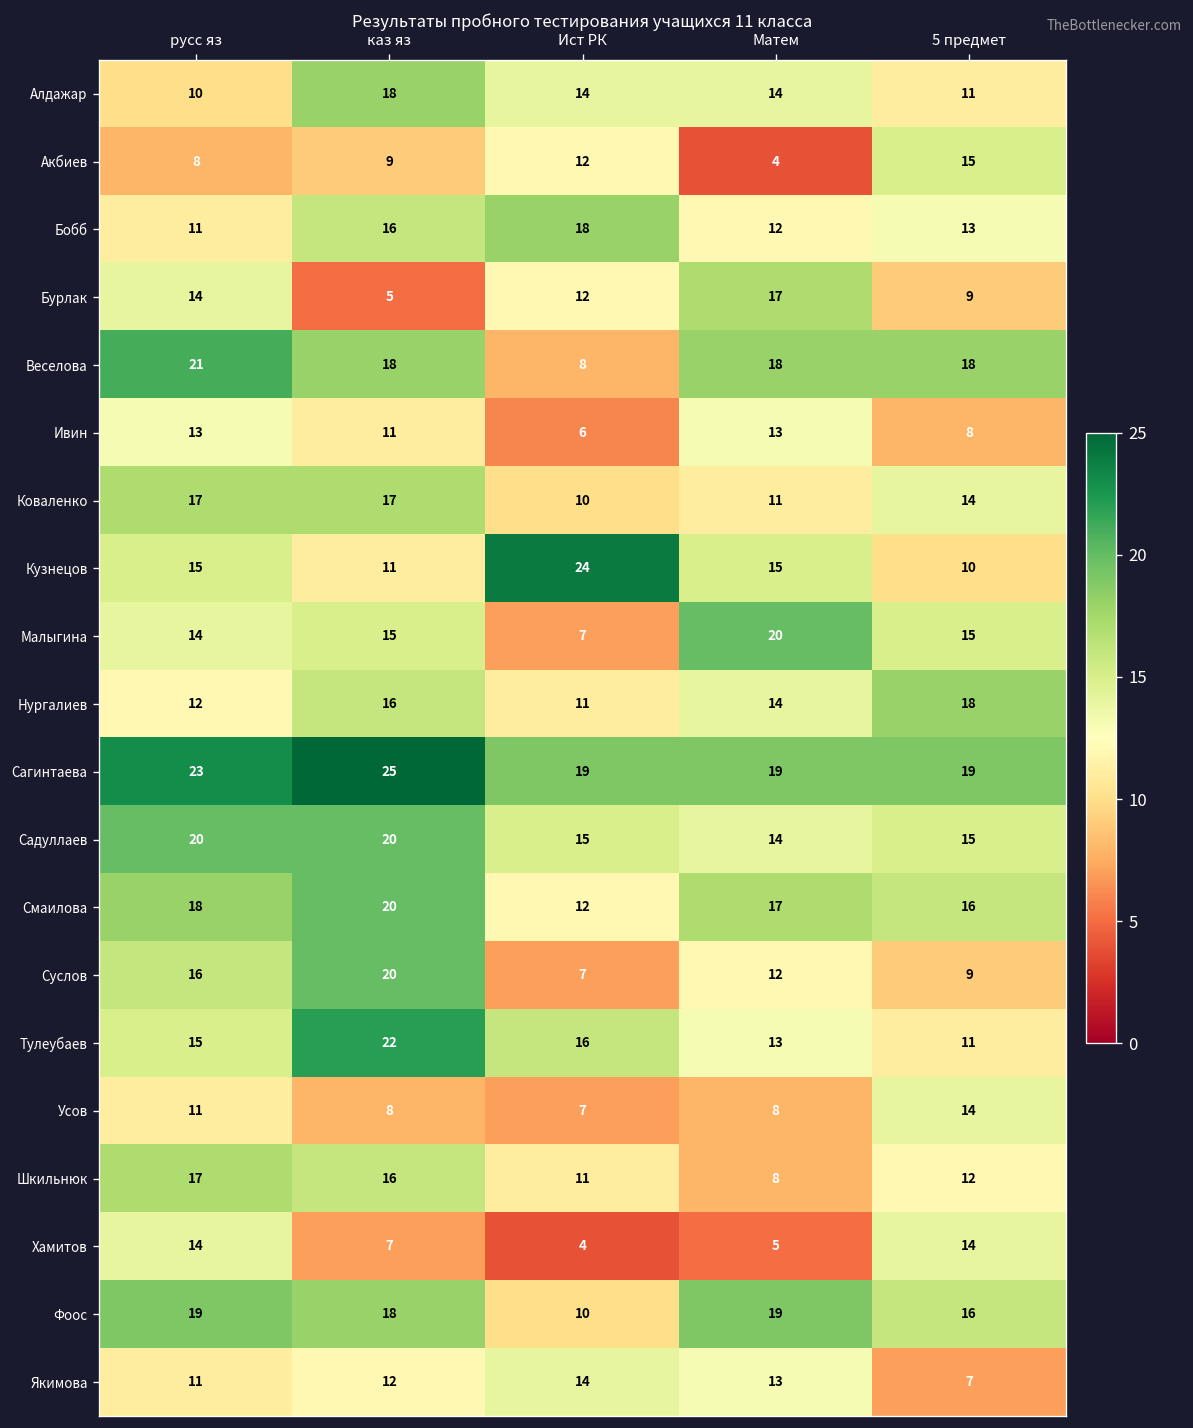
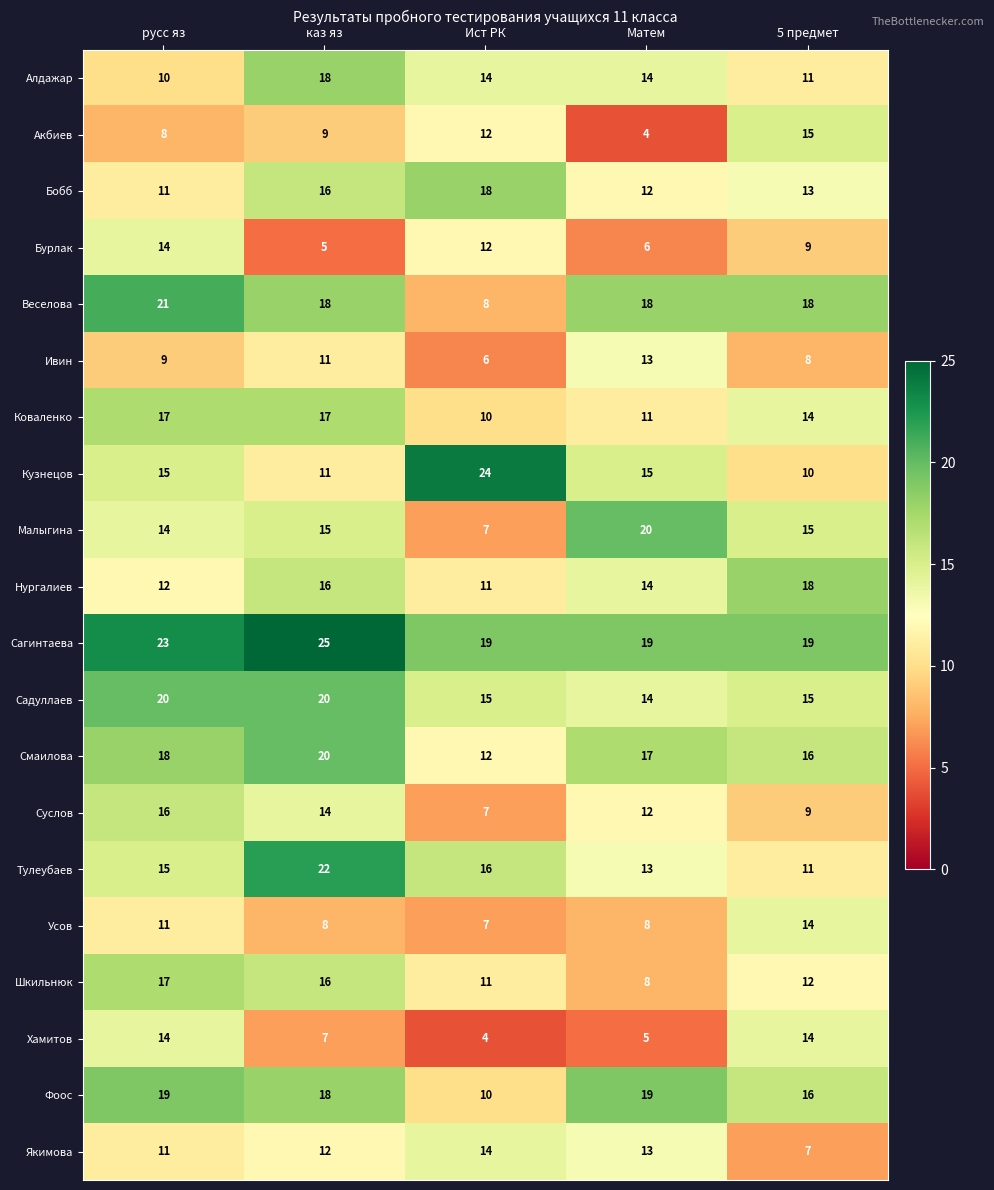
  {
    "Алдажар": {
      "русс яз": 10,
      "каз яз": 18,
      "Ист РК": 14,
      "Матем": 14,
      "5 предмет": 11
    },
    "Акбиев": {
      "русс яз": 8,
      "каз яз": 9,
      "Ист РК": 12,
      "Матем": 4,
      "5 предмет": 15
    },
    "Бобб": {
      "русс яз": 11,
      "каз яз": 16,
      "Ист РК": 18,
      "Матем": 12,
      "5 предмет": 13
    },
    "Бурлак": {
      "русс яз": 14,
      "каз яз": 5,
      "Ист РК": 12,
-     "Матем": 17,
+     "Матем": 6,
      "5 предмет": 9
    },
    "Веселова": {
      "русс яз": 21,
      "каз яз": 18,
      "Ист РК": 8,
      "Матем": 18,
      "5 предмет": 18
    },
    "Ивин": {
-     "русс яз": 13,
+     "русс яз": 9,
      "каз яз": 11,
      "Ист РК": 6,
      "Матем": 13,
      "5 предмет": 8
    },
    "Коваленко": {
      "русс яз": 17,
      "каз яз": 17,
      "Ист РК": 10,
      "Матем": 11,
      "5 предмет": 14
    },
    "Кузнецов": {
      "русс яз": 15,
      "каз яз": 11,
      "Ист РК": 24,
      "Матем": 15,
      "5 предмет": 10
    },
    "Малыгина": {
      "русс яз": 14,
      "каз яз": 15,
      "Ист РК": 7,
      "Матем": 20,
      "5 предмет": 15
    },
    "Нургалиев": {
      "русс яз": 12,
      "каз яз": 16,
      "Ист РК": 11,
      "Матем": 14,
      "5 предмет": 18
    },
    "Сагинтаева": {
      "русс яз": 23,
      "каз яз": 25,
      "Ист РК": 19,
      "Матем": 19,
      "5 предмет": 19
    },
    "Садуллаев": {
      "русс яз": 20,
      "каз яз": 20,
      "Ист РК": 15,
      "Матем": 14,
      "5 предмет": 15
    },
    "Смаилова": {
      "русс яз": 18,
      "каз яз": 20,
      "Ист РК": 12,
      "Матем": 17,
      "5 предмет": 16
    },
    "Суслов": {
      "русс яз": 16,
-     "каз яз": 20,
+     "каз яз": 14,
      "Ист РК": 7,
      "Матем": 12,
      "5 предмет": 9
    },
    "Тулеубаев": {
      "русс яз": 15,
      "каз яз": 22,
      "Ист РК": 16,
      "Матем": 13,
      "5 предмет": 11
    },
    "Усов": {
      "русс яз": 11,
      "каз яз": 8,
      "Ист РК": 7,
      "Матем": 8,
      "5 предмет": 14
    },
    "Шкильнюк": {
      "русс яз": 17,
      "каз яз": 16,
      "Ист РК": 11,
      "Матем": 8,
      "5 предмет": 12
    },
    "Хамитов": {
      "русс яз": 14,
      "каз яз": 7,
      "Ист РК": 4,
      "Матем": 5,
      "5 предмет": 14
    },
    "Фоос": {
      "русс яз": 19,
      "каз яз": 18,
      "Ист РК": 10,
      "Матем": 19,
      "5 предмет": 16
    },
    "Якимова": {
      "русс яз": 11,
      "каз яз": 12,
      "Ист РК": 14,
      "Матем": 13,
      "5 предмет": 7
    }
  }
